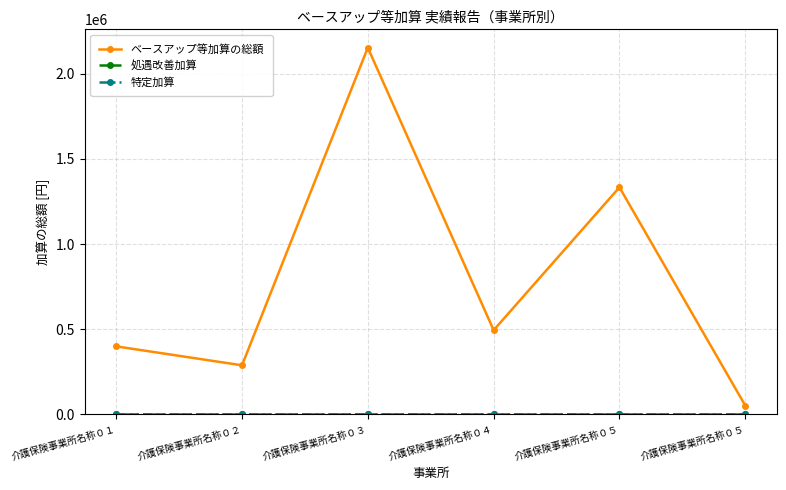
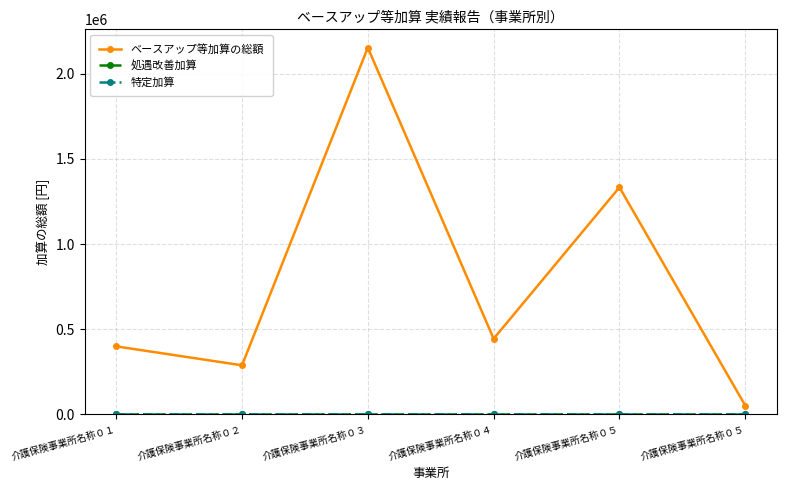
  {
    "ベースアップ等加算の総額": {
      "介護保険事業所名称０１": 400000,
      "介護保険事業所名称０２": 290000,
      "介護保険事業所名称０３": 2150000,
-     "介護保険事業所名称０４": 490000
+     "介護保険事業所名称０４": 440000
    },
    "特定加算": {
      "介護保険事業所名称０１": 0,
      "介護保険事業所名称０２": 0,
      "介護保険事業所名称０３": 0,
      "介護保険事業所名称０４": 0
    }
  }
